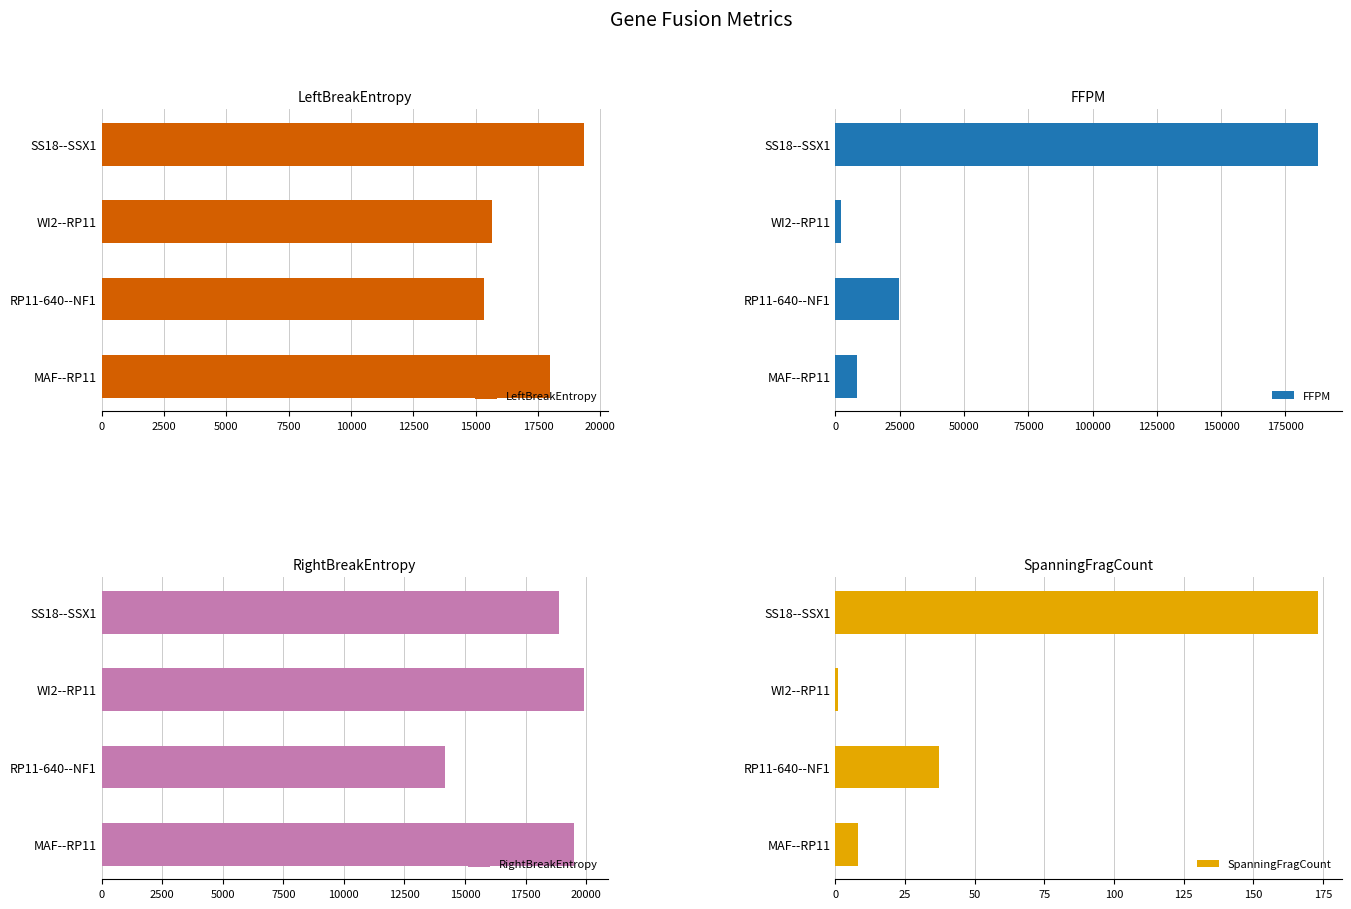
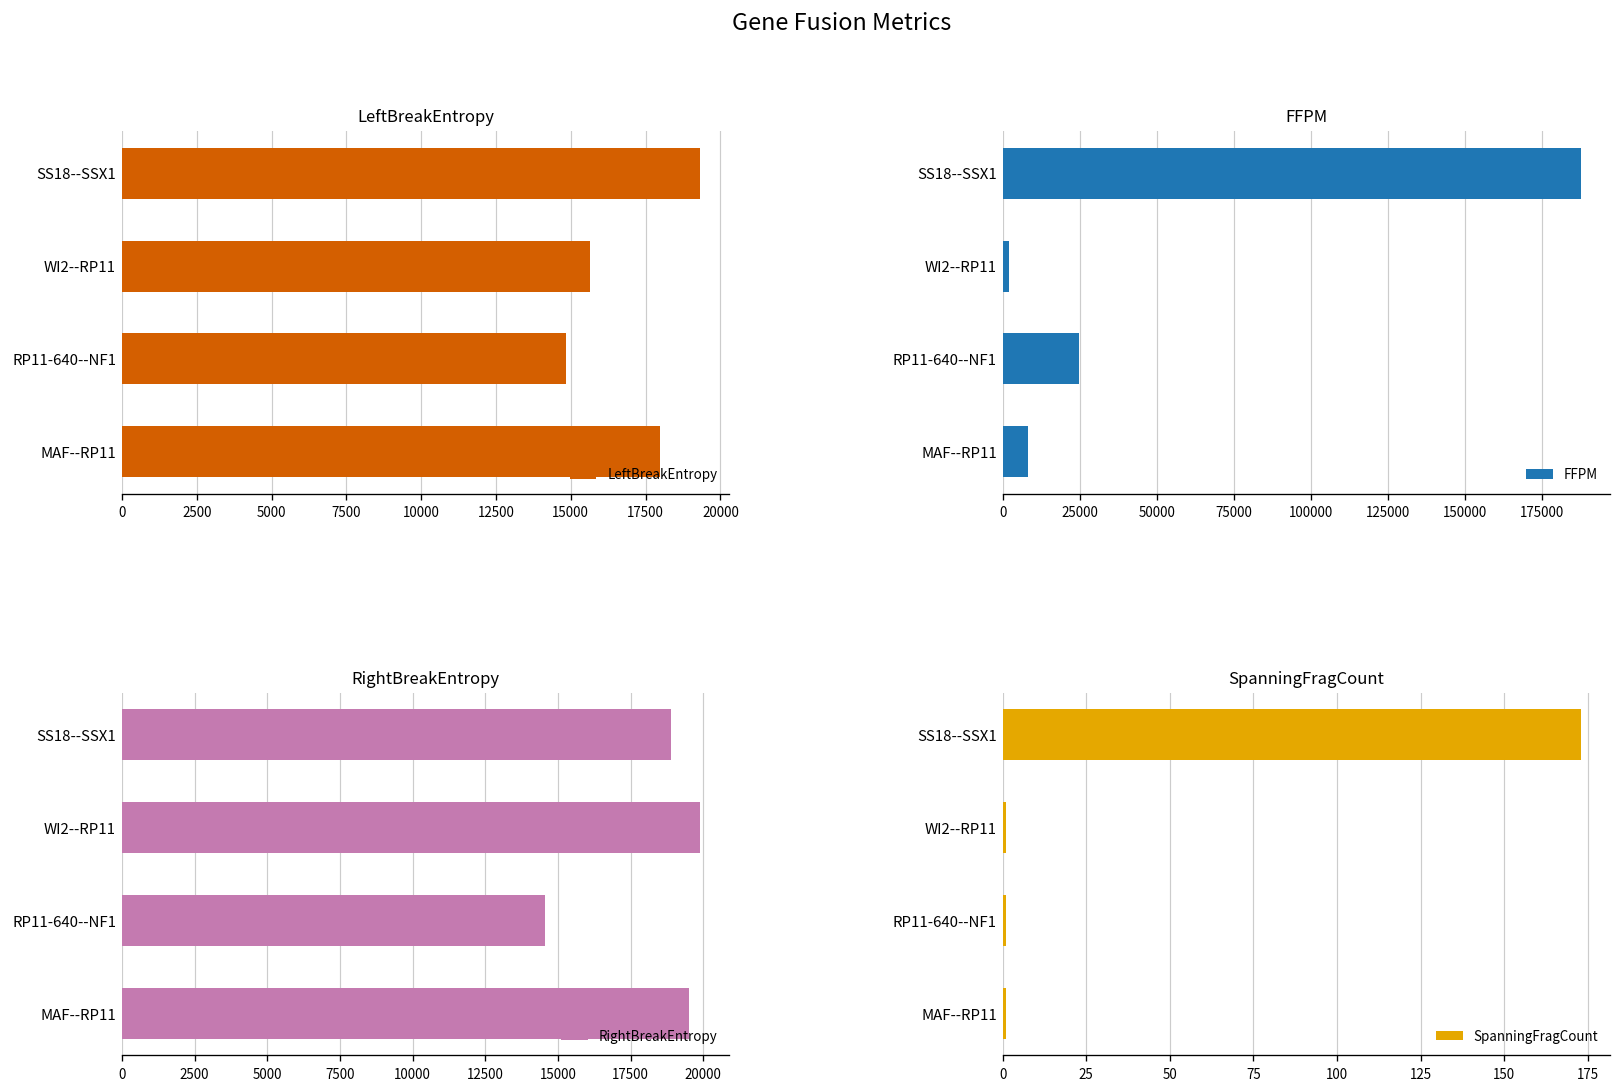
  {
    "LeftBreakEntropy": {
      "SS18--SSX1": 19300,
      "WI2--RP11": 15700,
-     "RP11-640--NF1": 15300,
+     "RP11-640--NF1": 14800,
      "MAF--RP11": 18000
    },
    "FFPM": {
      "SS18--SSX1": 188000,
      "WI2--RP11": 2000,
      "RP11-640--NF1": 25000,
      "MAF--RP11": 8000
    },
    "RightBreakEntropy": {
      "SS18--SSX1": 18900,
      "WI2--RP11": 19900,
-     "RP11-640--NF1": 14200,
+     "RP11-640--NF1": 14600,
      "MAF--RP11": 19500
    },
    "SpanningFragCount": {
      "SS18--SSX1": 173,
      "WI2--RP11": 1,
-     "RP11-640--NF1": 37,
-     "MAF--RP11": 8
+     "RP11-640--NF1": 1,
+     "MAF--RP11": 1
    }
  }
